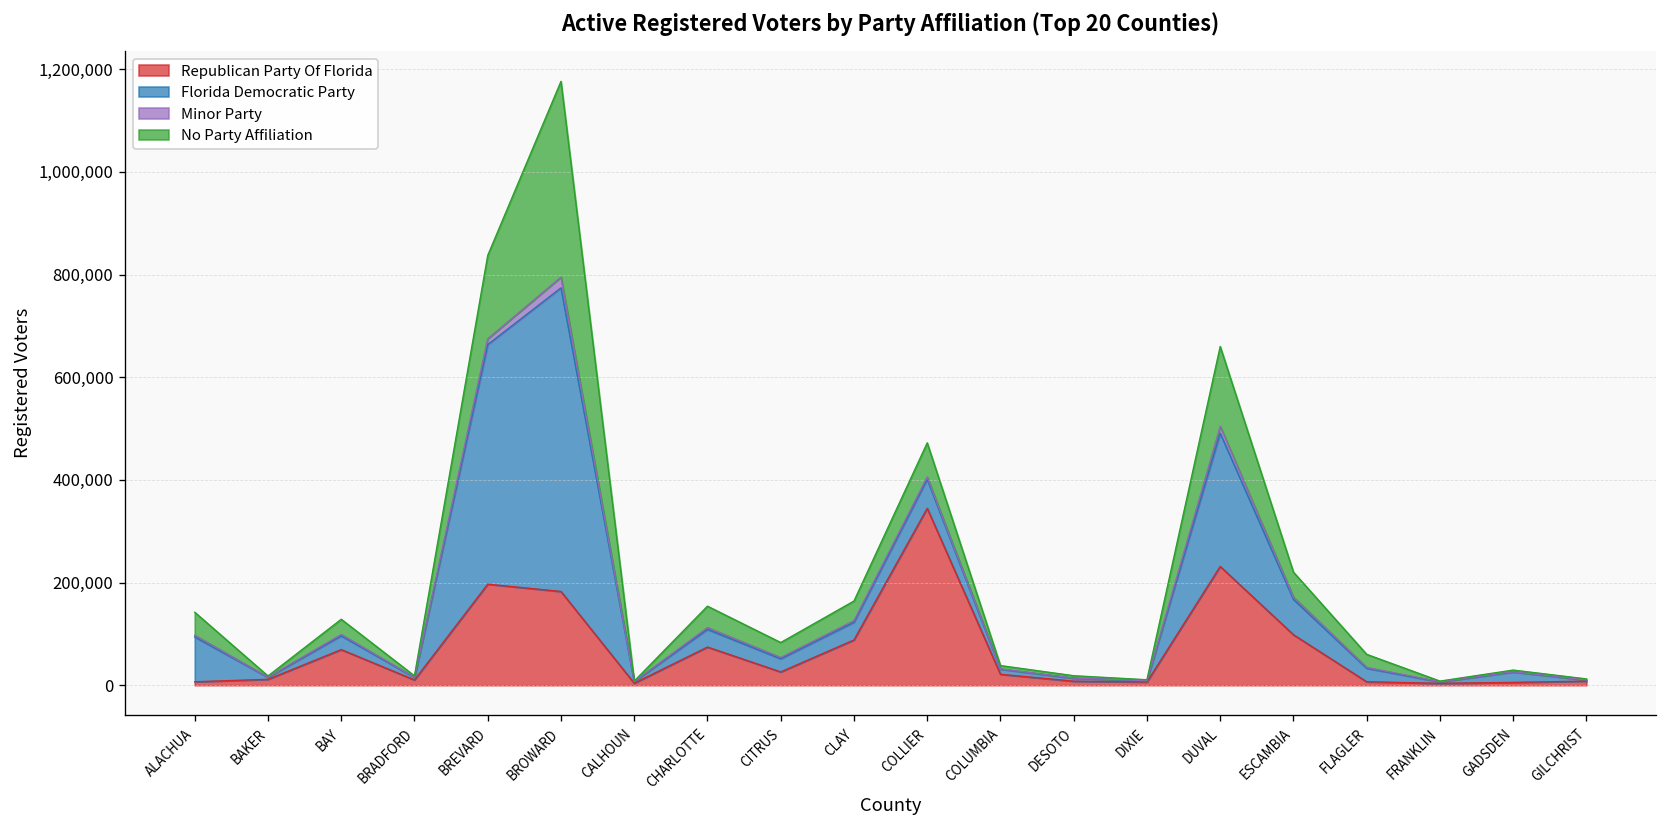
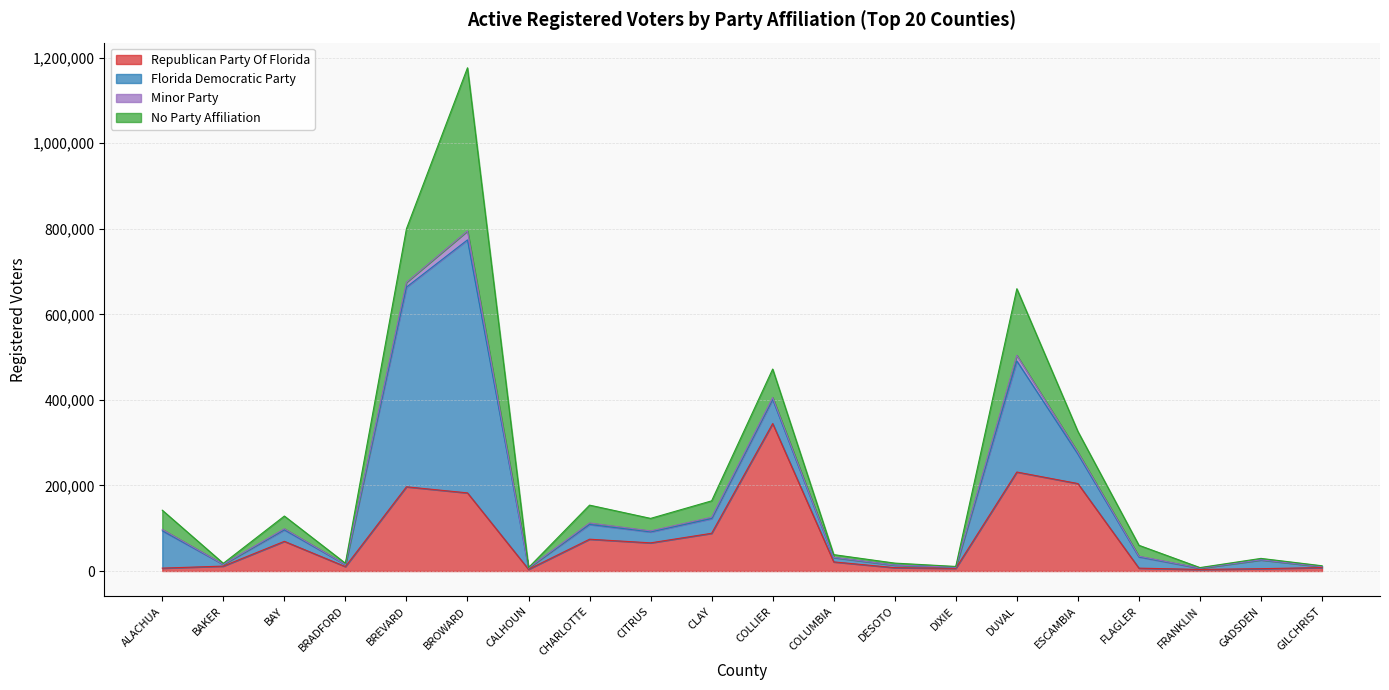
  {
    "Republican Party Of Florida": {
      "ALACHUA": "10,000",
      "BAY": "70,000",
      "BREVARD": "200,000",
      "BROWARD": "180,000",
      "CHARLOTTE": "70,000",
-     "CITRUS": "30,000",
+     "CITRUS": "70,000",
      "CLAY": "90,000",
      "COLLIER": "340,000",
      "COLUMBIA": "20,000",
      "DUVAL": "230,000",
-     "ESCAMBIA": "100,000",
+     "ESCAMBIA": "200,000",
      "FLAGLER": "10,000",
      "GADSDEN": "10,000"
    },
    "Florida Democratic Party": {
      "BREVARD": "470,000",
      "BROWARD": "590,000",
      "DUVAL": "260,000"
    },
    "Minor Party": {
      "BREVARD": "10,000",
      "BROWARD": "20,000",
      "DUVAL": "10,000"
    },
    "No Party Affiliation": {
      "ALACHUA": "40,000",
      "BAY": "30,000",
-     "BREVARD": "160,000",
+     "BREVARD": "130,000",
      "BROWARD": "380,000",
      "CHARLOTTE": "40,000",
      "CITRUS": "30,000",
      "CLAY": "40,000",
      "COLLIER": "70,000",
      "COLUMBIA": "10,000",
      "DUVAL": "160,000",
      "ESCAMBIA": "50,000",
      "FLAGLER": "30,000"
    }
  }
